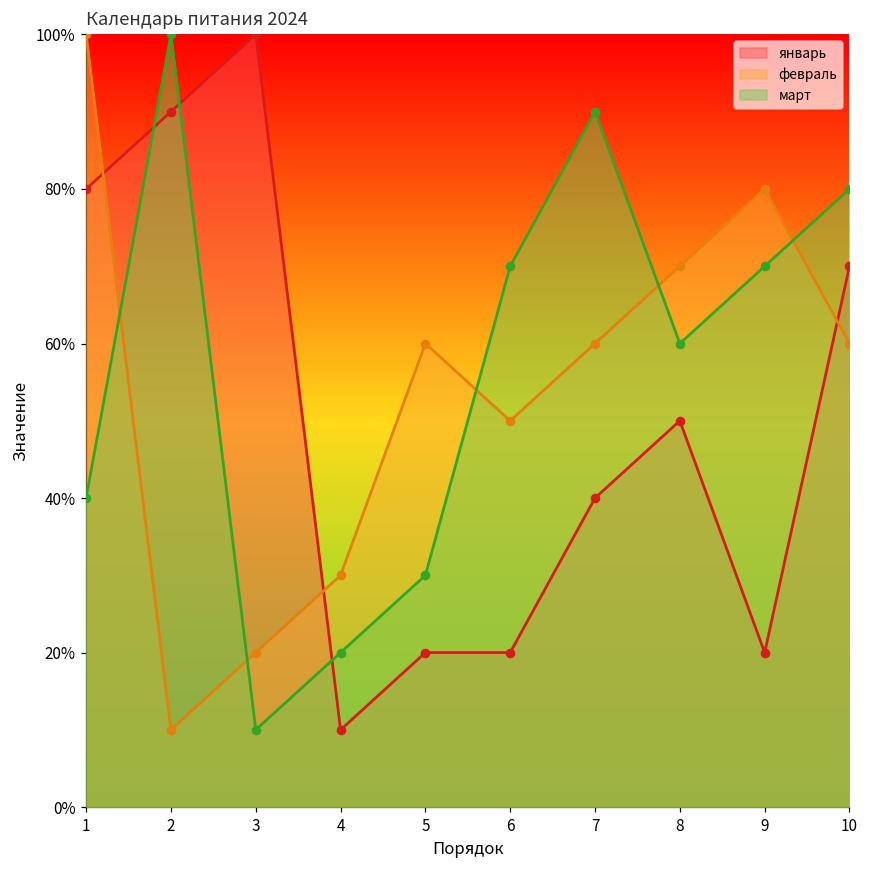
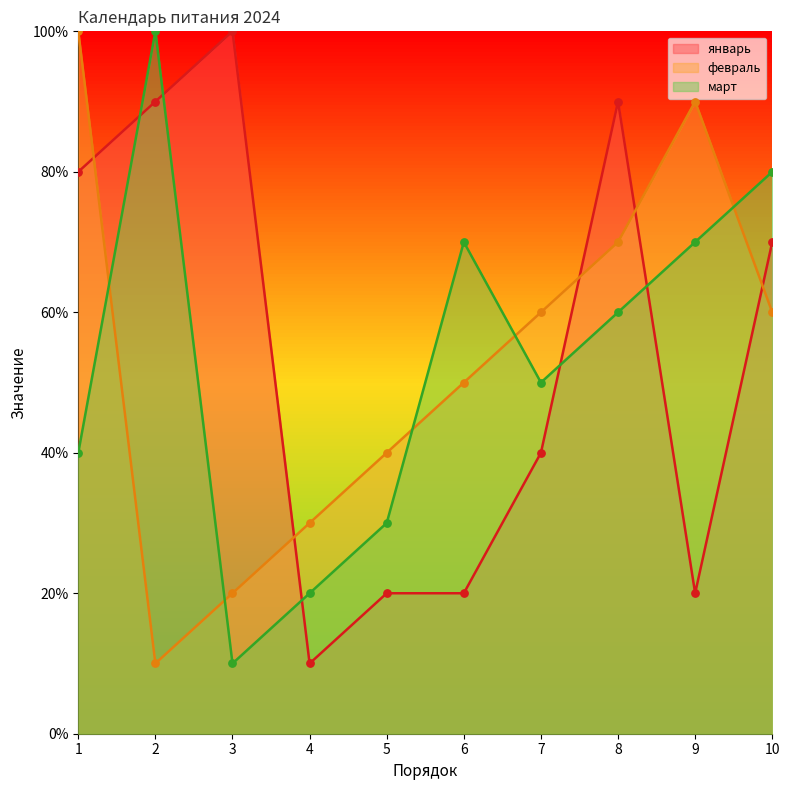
  {
    "январь": {
      "1": "80%",
      "2": "90%",
      "3": "100%",
      "4": "10%",
      "5": "20%",
      "6": "20%",
      "7": "40%",
-     "8": "50%",
+     "8": "90%",
      "9": "20%",
      "10": "70%"
    },
    "февраль": {
      "1": "100%",
      "2": "10%",
      "3": "20%",
      "4": "30%",
-     "5": "60%",
+     "5": "40%",
      "6": "50%",
      "7": "60%",
      "8": "70%",
-     "9": "80%",
+     "9": "90%",
      "10": "60%"
    },
    "март": {
      "1": "40%",
      "2": "100%",
      "3": "10%",
      "4": "20%",
      "5": "30%",
      "6": "70%",
-     "7": "90%",
+     "7": "50%",
      "8": "60%",
      "9": "70%",
      "10": "80%"
    }
  }
